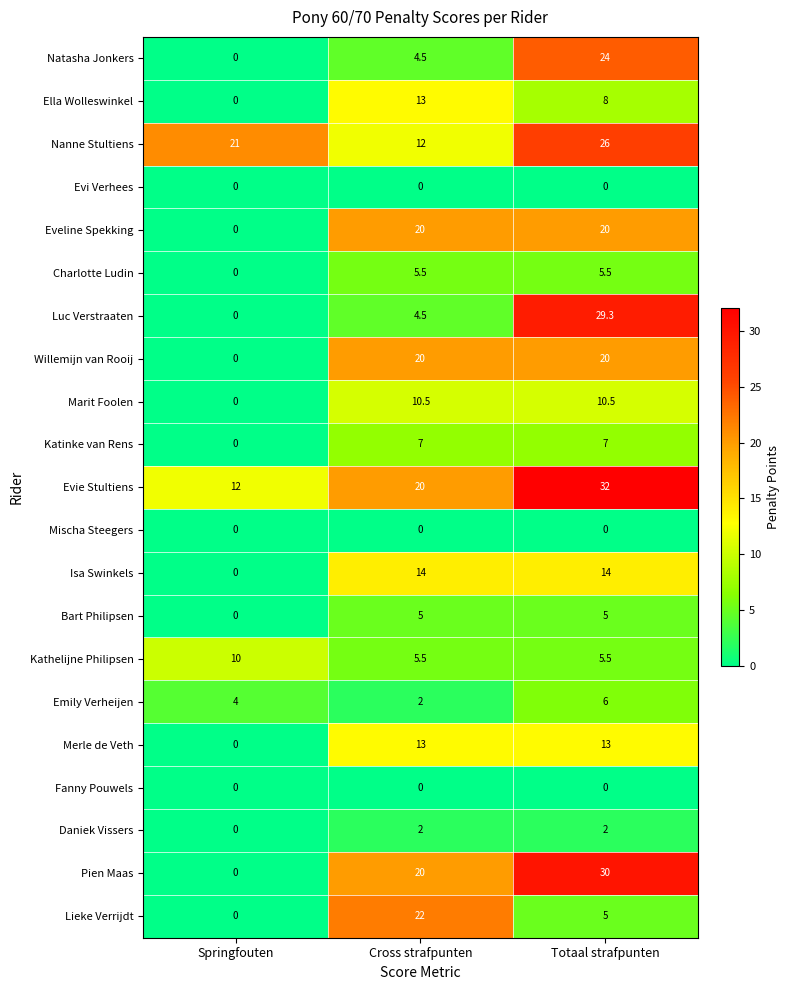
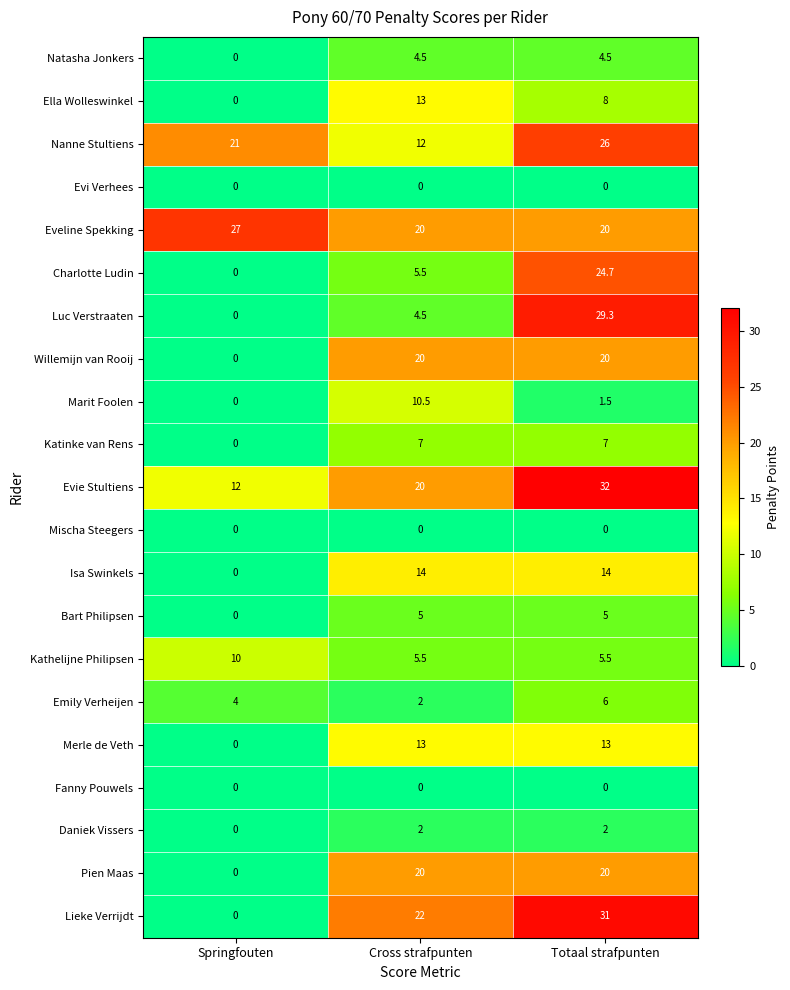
  {
    "Natasha Jonkers": {
      "Springfouten": 0,
      "Cross strafpunten": 4.5,
-     "Totaal strafpunten": 24
+     "Totaal strafpunten": 4.5
    },
    "Ella Wolleswinkel": {
      "Springfouten": 0,
      "Cross strafpunten": 13,
      "Totaal strafpunten": 8
    },
    "Nanne Stultiens": {
      "Springfouten": 21,
      "Cross strafpunten": 12,
      "Totaal strafpunten": 26
    },
    "Evi Verhees": {
      "Springfouten": 0,
      "Cross strafpunten": 0,
      "Totaal strafpunten": 0
    },
    "Eveline Spekking": {
-     "Springfouten": 0,
+     "Springfouten": 27,
      "Cross strafpunten": 20,
      "Totaal strafpunten": 20
    },
    "Charlotte Ludin": {
      "Springfouten": 0,
      "Cross strafpunten": 5.5,
-     "Totaal strafpunten": 5.5
+     "Totaal strafpunten": 24.7
    },
    "Luc Verstraaten": {
      "Springfouten": 0,
      "Cross strafpunten": 4.5,
      "Totaal strafpunten": 29.3
    },
    "Willemijn van Rooij": {
      "Springfouten": 0,
      "Cross strafpunten": 20,
      "Totaal strafpunten": 20
    },
    "Marit Foolen": {
      "Springfouten": 0,
      "Cross strafpunten": 10.5,
-     "Totaal strafpunten": 10.5
+     "Totaal strafpunten": 1.5
    },
    "Katinke van Rens": {
      "Springfouten": 0,
      "Cross strafpunten": 7,
      "Totaal strafpunten": 7
    },
    "Evie Stultiens": {
      "Springfouten": 12,
      "Cross strafpunten": 20,
      "Totaal strafpunten": 32
    },
    "Mischa Steegers": {
      "Springfouten": 0,
      "Cross strafpunten": 0,
      "Totaal strafpunten": 0
    },
    "Isa Swinkels": {
      "Springfouten": 0,
      "Cross strafpunten": 14,
      "Totaal strafpunten": 14
    },
    "Bart Philipsen": {
      "Springfouten": 0,
      "Cross strafpunten": 5,
      "Totaal strafpunten": 5
    },
    "Kathelijne Philipsen": {
      "Springfouten": 10,
      "Cross strafpunten": 5.5,
      "Totaal strafpunten": 5.5
    },
    "Emily Verheijen": {
      "Springfouten": 4,
      "Cross strafpunten": 2,
      "Totaal strafpunten": 6
    },
    "Merle de Veth": {
      "Springfouten": 0,
      "Cross strafpunten": 13,
      "Totaal strafpunten": 13
    },
    "Fanny Pouwels": {
      "Springfouten": 0,
      "Cross strafpunten": 0,
      "Totaal strafpunten": 0
    },
    "Daniek Vissers": {
      "Springfouten": 0,
      "Cross strafpunten": 2,
      "Totaal strafpunten": 2
    },
    "Pien Maas": {
      "Springfouten": 0,
      "Cross strafpunten": 20,
-     "Totaal strafpunten": 30
+     "Totaal strafpunten": 20
    },
    "Lieke Verrijdt": {
      "Springfouten": 0,
      "Cross strafpunten": 22,
-     "Totaal strafpunten": 5
+     "Totaal strafpunten": 31
    }
  }
